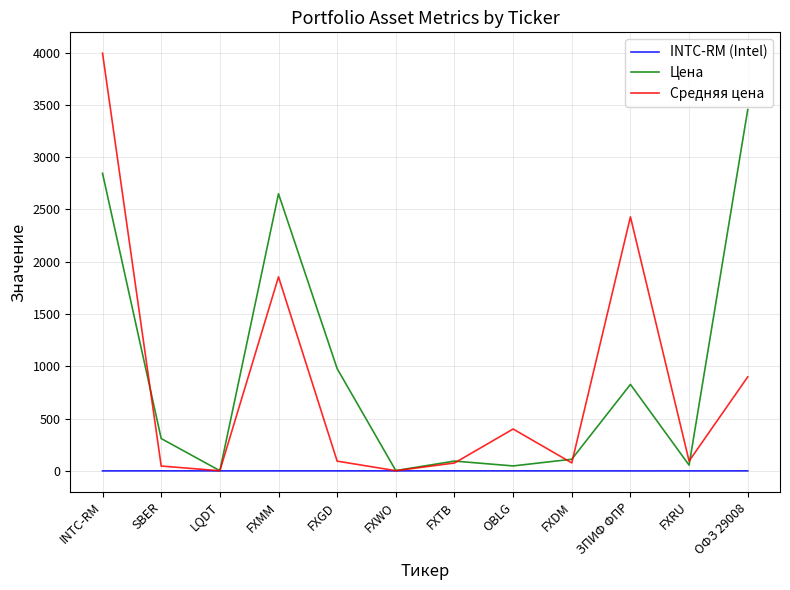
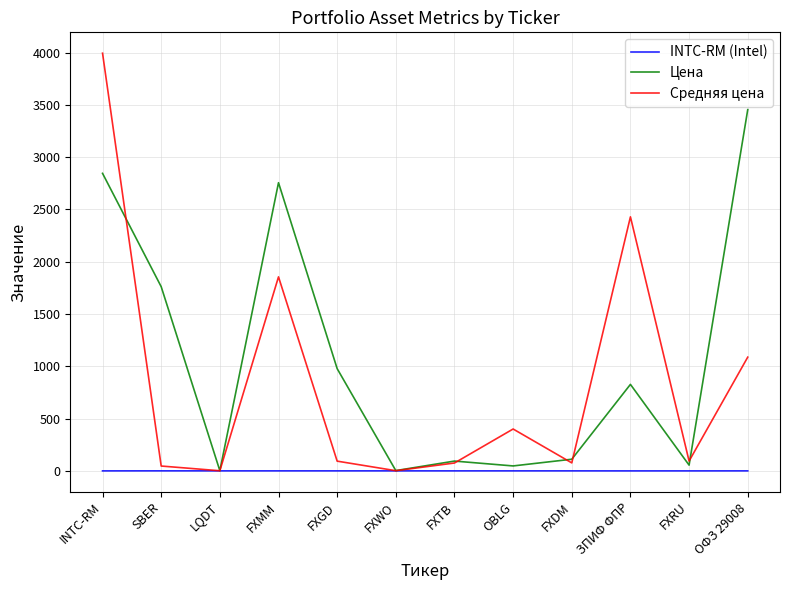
  {
    "INTC-RM (Intel)": {
      "INTC-RM": 0,
      "SBER": 0,
      "FXMM": 0,
      "FXGD": 0,
      "FXTB": 0,
      "OBLG": 0,
      "FXDM": 0,
      "ЗПИФ ФПР": 0,
      "FXRU": 0,
      "ОФЗ 29008": 0
    },
    "Цена": {
      "INTC-RM": 2850,
-     "SBER": 310,
-     "FXMM": 2650,
+     "SBER": 1760,
+     "FXMM": 2760,
      "FXGD": 980,
      "OBLG": 50,
      "FXDM": 110,
      "ЗПИФ ФПР": 830,
      "FXRU": 50,
      "ОФЗ 29008": 3450
    },
    "Средняя цена": {
      "INTC-RM": 3990,
      "SBER": 50,
      "FXMM": 1860,
      "FXGD": 90,
      "OBLG": 400,
      "FXDM": 80,
      "ЗПИФ ФПР": 2430,
      "FXRU": 90,
-     "ОФЗ 29008": 900
+     "ОФЗ 29008": 1090
    }
  }
